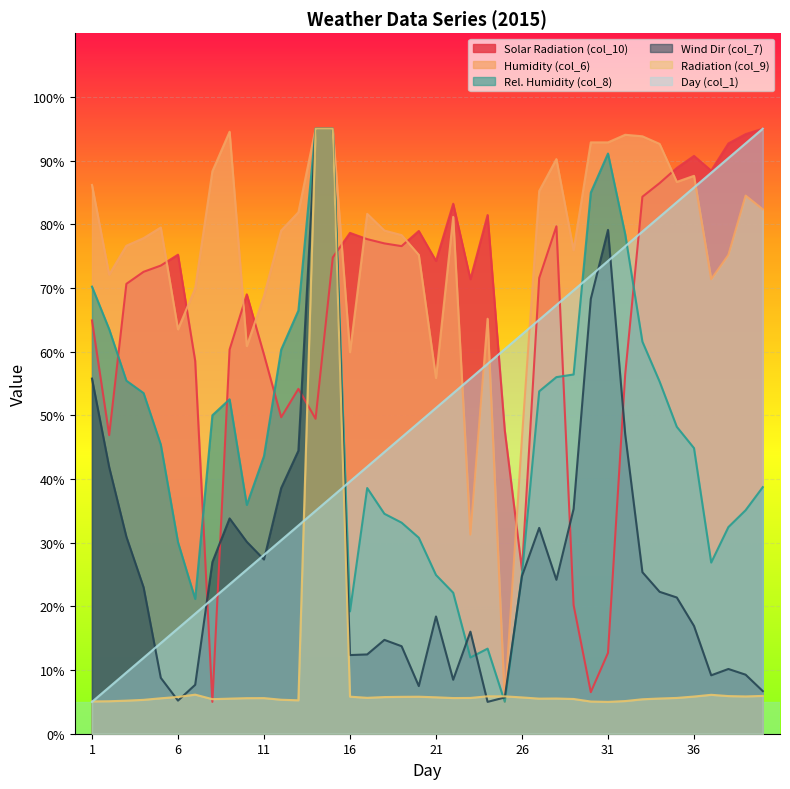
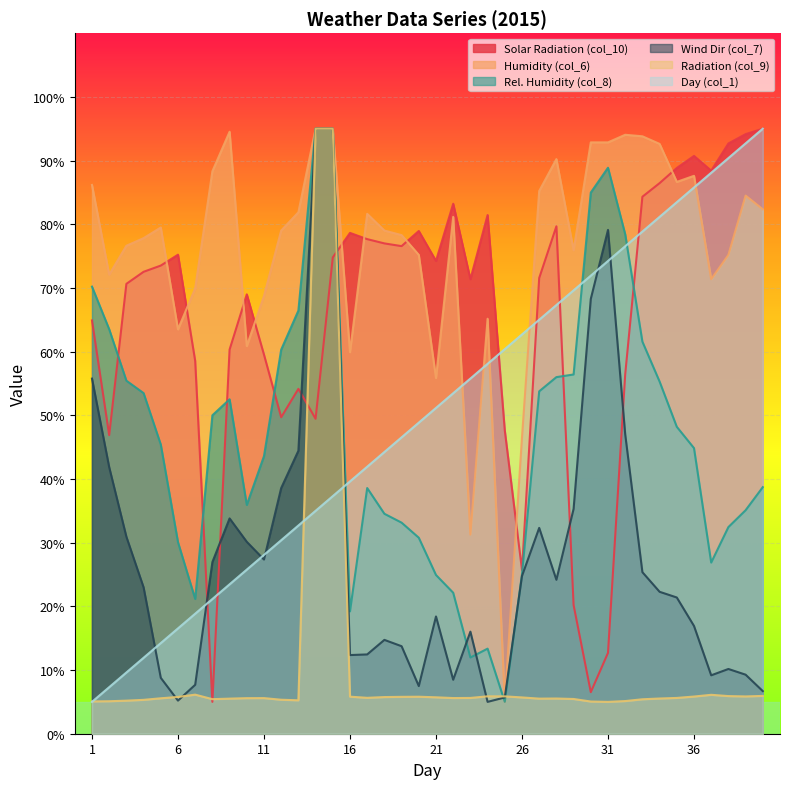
  {
    "Solar Radiation (col_10)": {
      "1": "65%",
      "6": "75%",
      "11": "60%",
      "16": "79%",
      "21": "74%",
      "26": "26%",
      "31": "13%",
      "36": "91%"
    },
    "Rel. Humidity (col_8)": {
      "1": "70%",
      "6": "30%",
      "11": "44%",
      "16": "19%",
      "21": "25%",
-     "31": "91%",
+     "31": "89%",
      "36": "45%"
    },
    "Wind Dir (col_7)": {
      "1": "56%",
      "6": "5%",
      "11": "27%",
      "16": "12%",
      "21": "18%",
      "31": "79%",
      "36": "17%"
    },
    "Day (col_1)": {
      "6": "17%",
      "11": "28%",
      "16": "40%",
      "21": "51%",
      "26": "63%",
      "31": "74%",
      "36": "86%"
    }
  }
